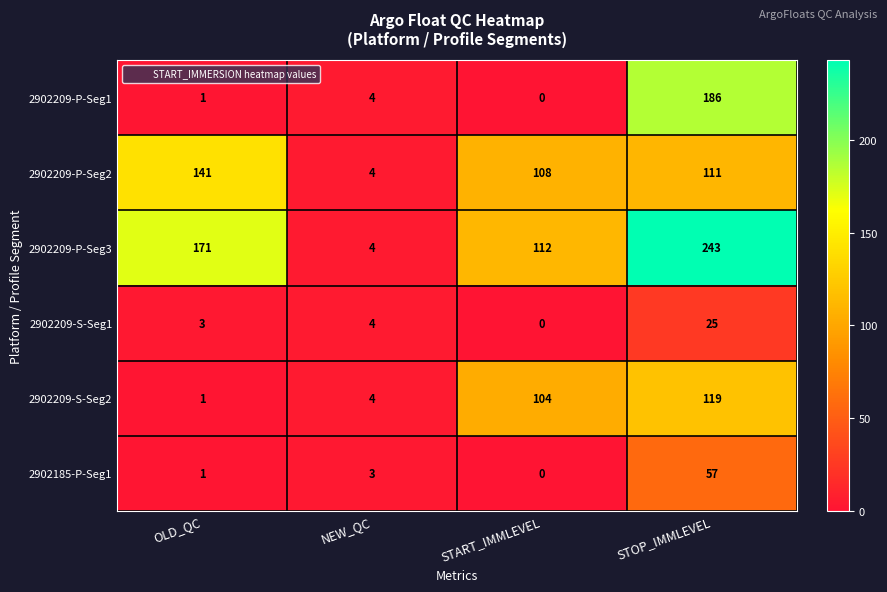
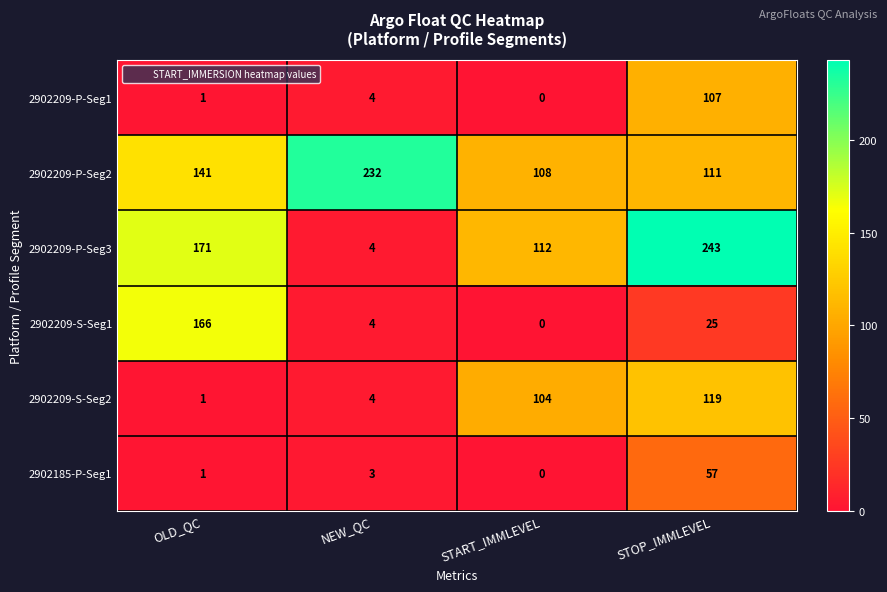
  {
    "2902209-P-Seg1": {
      "OLD_QC": 1,
      "NEW_QC": 4,
      "START_IMMLEVEL": 0,
-     "STOP_IMMLEVEL": 186
+     "STOP_IMMLEVEL": 107
    },
    "2902209-P-Seg2": {
      "OLD_QC": 141,
-     "NEW_QC": 4,
+     "NEW_QC": 232,
      "START_IMMLEVEL": 108,
      "STOP_IMMLEVEL": 111
    },
    "2902209-P-Seg3": {
      "OLD_QC": 171,
      "NEW_QC": 4,
      "START_IMMLEVEL": 112,
      "STOP_IMMLEVEL": 243
    },
    "2902209-S-Seg1": {
-     "OLD_QC": 3,
+     "OLD_QC": 166,
      "NEW_QC": 4,
      "START_IMMLEVEL": 0,
      "STOP_IMMLEVEL": 25
    },
    "2902209-S-Seg2": {
      "OLD_QC": 1,
      "NEW_QC": 4,
      "START_IMMLEVEL": 104,
      "STOP_IMMLEVEL": 119
    },
    "2902185-P-Seg1": {
      "OLD_QC": 1,
      "NEW_QC": 3,
      "START_IMMLEVEL": 0,
      "STOP_IMMLEVEL": 57
    }
  }
